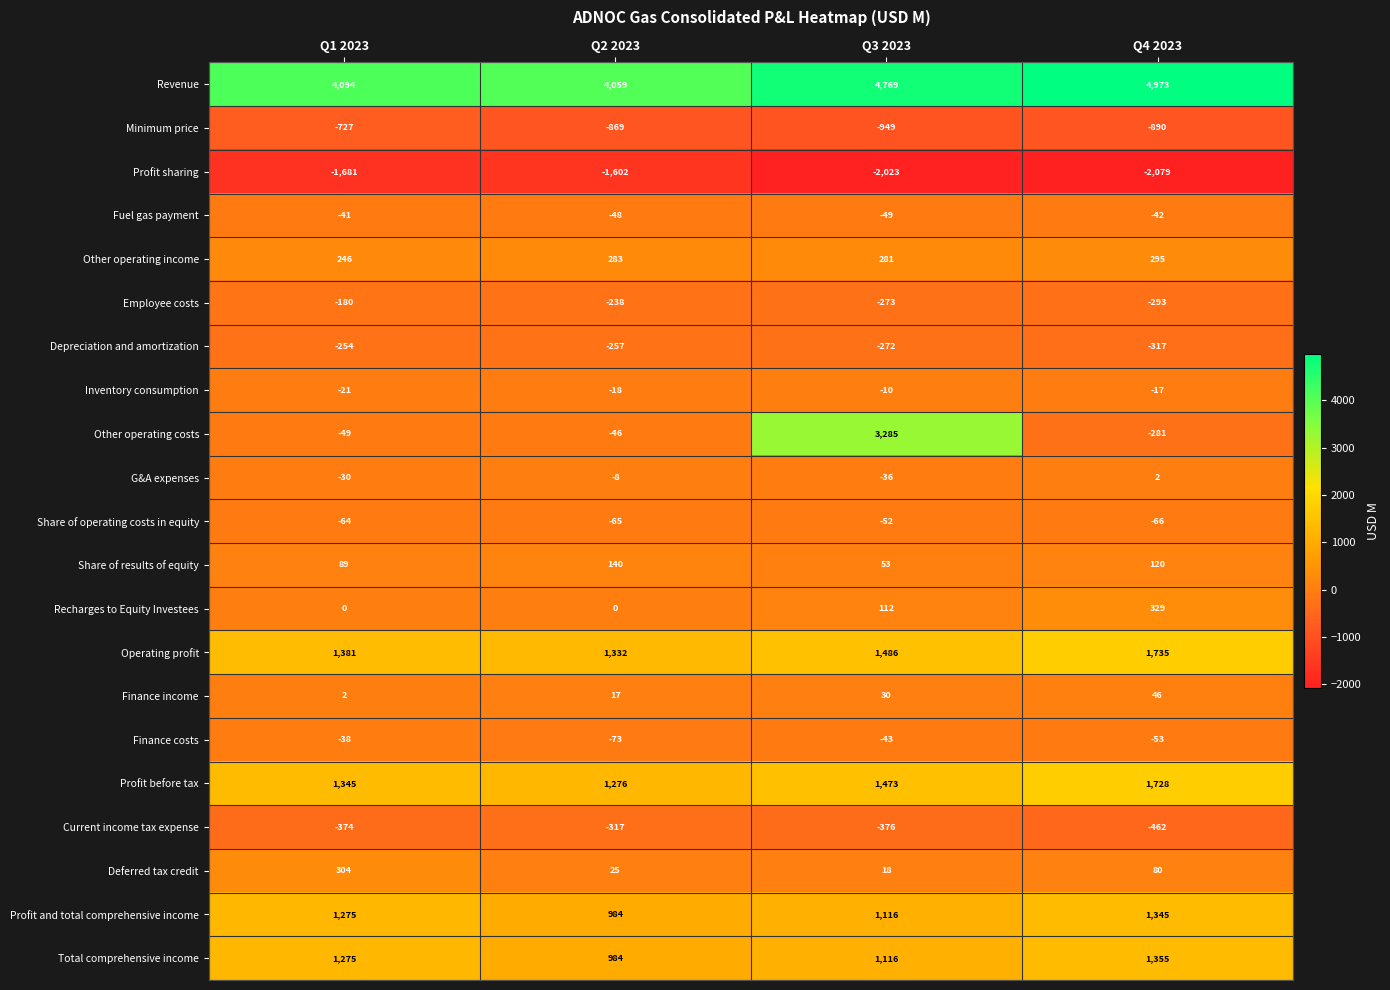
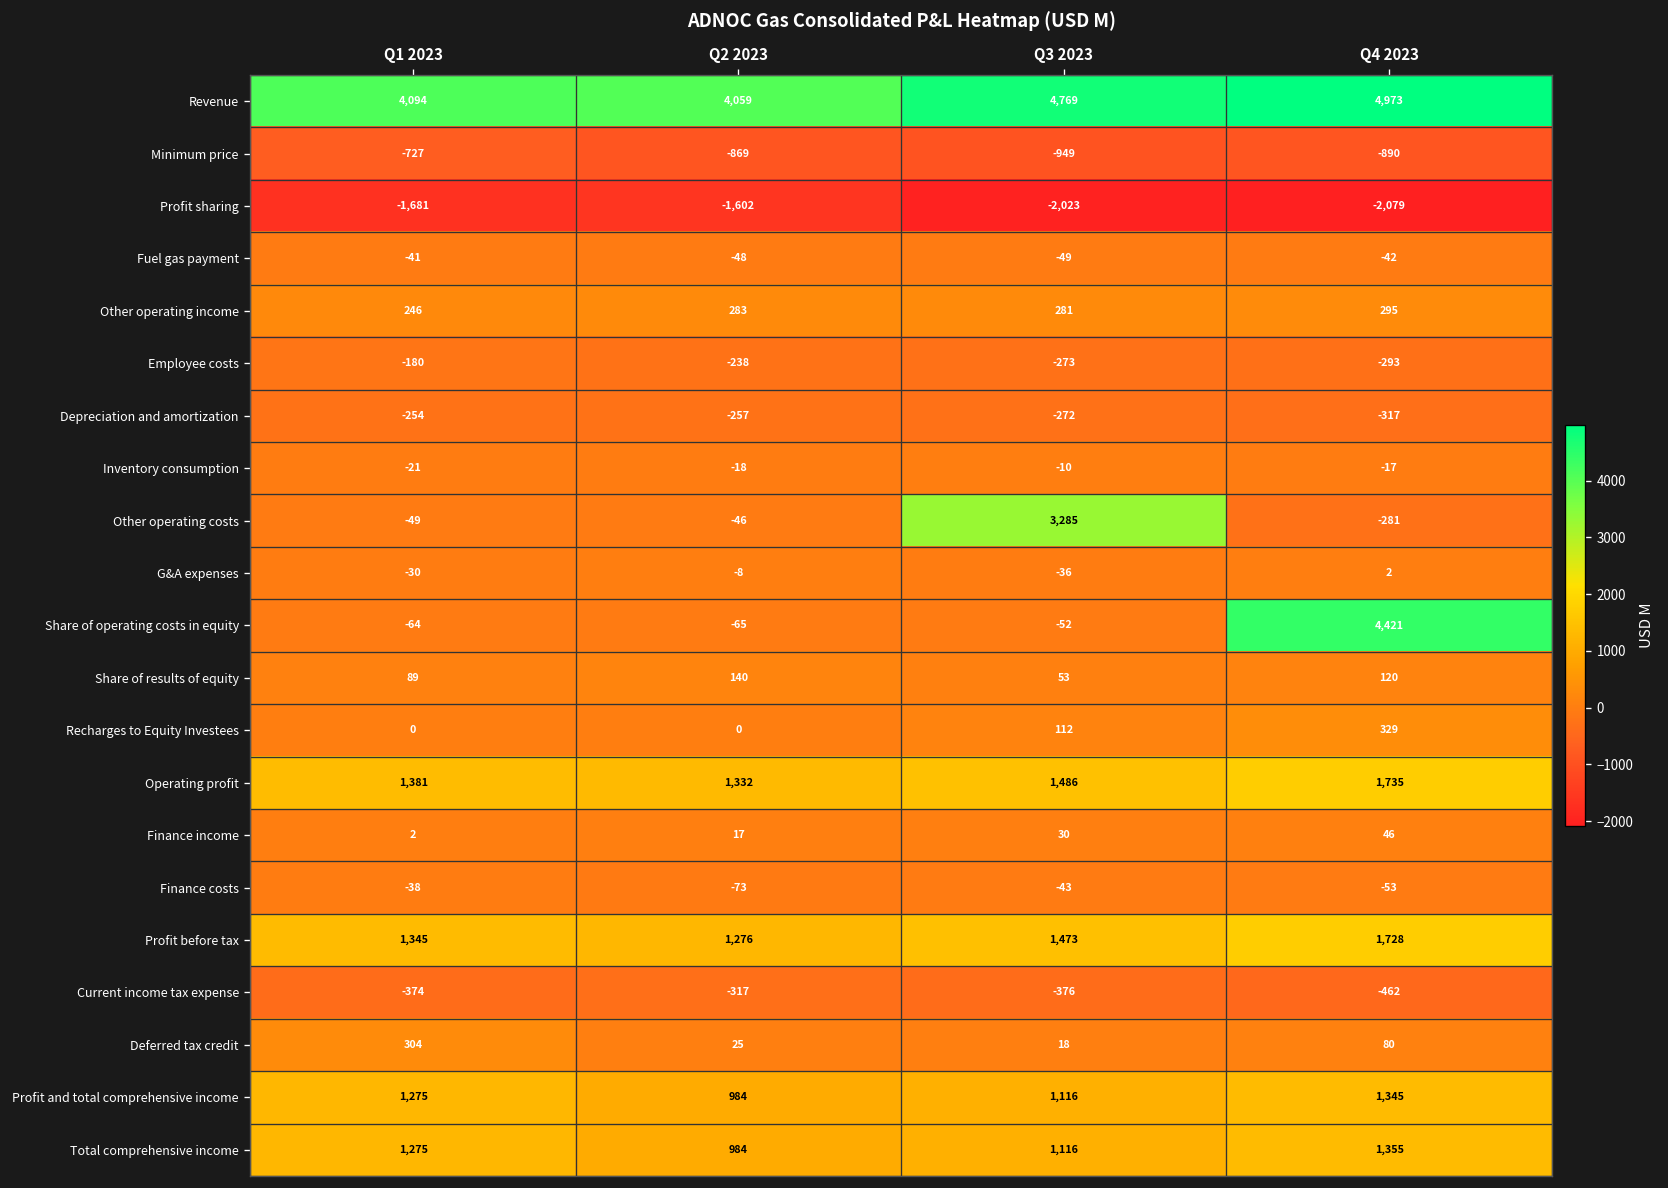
  {
    "Revenue": {
      "Q1 2023": "4,094",
      "Q2 2023": "4,059",
      "Q3 2023": "4,769",
      "Q4 2023": "4,973"
    },
    "Minimum price": {
      "Q1 2023": "-727",
      "Q2 2023": "-869",
      "Q3 2023": "-949",
      "Q4 2023": "-890"
    },
    "Profit sharing": {
      "Q1 2023": "-1,681",
      "Q2 2023": "-1,602",
      "Q3 2023": "-2,023",
      "Q4 2023": "-2,079"
    },
    "Fuel gas payment": {
      "Q1 2023": "-41",
      "Q2 2023": "-48",
      "Q3 2023": "-49",
      "Q4 2023": "-42"
    },
    "Other operating income": {
      "Q1 2023": "246",
      "Q2 2023": "283",
      "Q3 2023": "281",
      "Q4 2023": "295"
    },
    "Employee costs": {
      "Q1 2023": "-180",
      "Q2 2023": "-238",
      "Q3 2023": "-273",
      "Q4 2023": "-293"
    },
    "Depreciation and amortization": {
      "Q1 2023": "-254",
      "Q2 2023": "-257",
      "Q3 2023": "-272",
      "Q4 2023": "-317"
    },
    "Inventory consumption": {
      "Q1 2023": "-21",
      "Q2 2023": "-18",
      "Q3 2023": "-10",
      "Q4 2023": "-17"
    },
    "Other operating costs": {
      "Q1 2023": "-49",
      "Q2 2023": "-46",
      "Q3 2023": "3,285",
      "Q4 2023": "-281"
    },
    "G&A expenses": {
      "Q1 2023": "-30",
      "Q2 2023": "-8",
      "Q3 2023": "-36",
      "Q4 2023": "2"
    },
    "Share of operating costs in equity": {
      "Q1 2023": "-64",
      "Q2 2023": "-65",
      "Q3 2023": "-52",
-     "Q4 2023": "-66"
+     "Q4 2023": "4,421"
    },
    "Share of results of equity": {
      "Q1 2023": "89",
      "Q2 2023": "140",
      "Q3 2023": "53",
      "Q4 2023": "120"
    },
    "Recharges to Equity Investees": {
      "Q1 2023": "0",
      "Q2 2023": "0",
      "Q3 2023": "112",
      "Q4 2023": "329"
    },
    "Operating profit": {
      "Q1 2023": "1,381",
      "Q2 2023": "1,332",
      "Q3 2023": "1,486",
      "Q4 2023": "1,735"
    },
    "Finance income": {
      "Q1 2023": "2",
      "Q2 2023": "17",
      "Q3 2023": "30",
      "Q4 2023": "46"
    },
    "Finance costs": {
      "Q1 2023": "-38",
      "Q2 2023": "-73",
      "Q3 2023": "-43",
      "Q4 2023": "-53"
    },
    "Profit before tax": {
      "Q1 2023": "1,345",
      "Q2 2023": "1,276",
      "Q3 2023": "1,473",
      "Q4 2023": "1,728"
    },
    "Current income tax expense": {
      "Q1 2023": "-374",
      "Q2 2023": "-317",
      "Q3 2023": "-376",
      "Q4 2023": "-462"
    },
    "Deferred tax credit": {
      "Q1 2023": "304",
      "Q2 2023": "25",
      "Q3 2023": "18",
      "Q4 2023": "80"
    },
    "Profit and total comprehensive income": {
      "Q1 2023": "1,275",
      "Q2 2023": "984",
      "Q3 2023": "1,116",
      "Q4 2023": "1,345"
    },
    "Total comprehensive income": {
      "Q1 2023": "1,275",
      "Q2 2023": "984",
      "Q3 2023": "1,116",
      "Q4 2023": "1,355"
    }
  }
